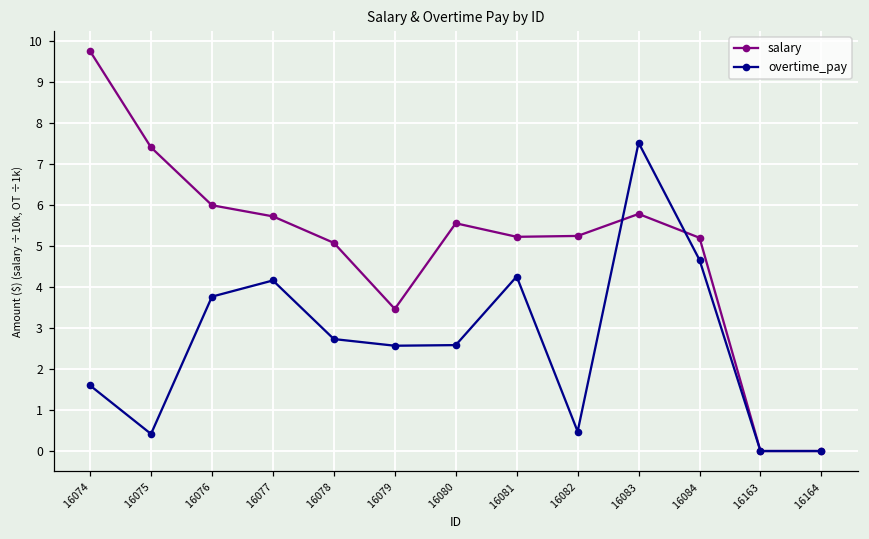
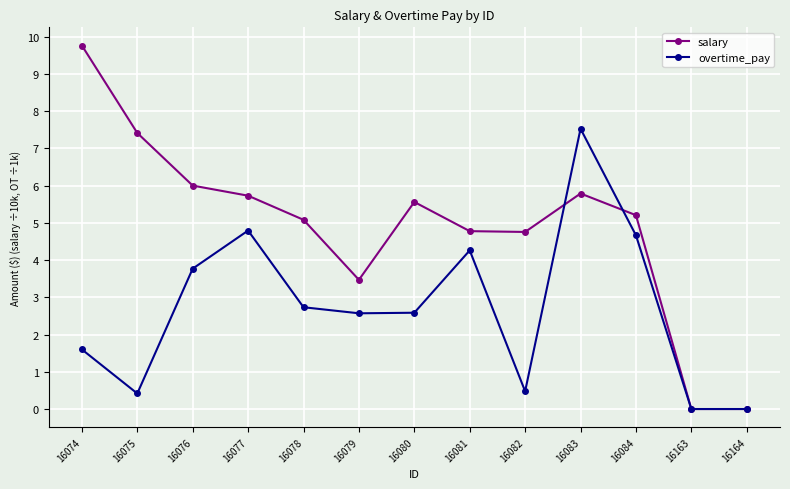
  {
    "salary": {
      "16074": 9.8,
      "16075": 7.4,
      "16076": 6.0,
      "16077": 5.7,
      "16078": 5.1,
      "16079": 3.5,
      "16080": 5.6,
-     "16081": 5.2,
-     "16082": 5.2,
+     "16081": 4.8,
+     "16082": 4.8,
      "16083": 5.8,
      "16084": 5.2
    },
    "overtime_pay": {
      "16074": 1.6,
      "16075": 0.4,
      "16076": 3.8,
-     "16077": 4.2,
+     "16077": 4.8,
      "16078": 2.7,
      "16079": 2.6,
      "16080": 2.6,
      "16081": 4.3,
      "16082": 0.5,
      "16083": 7.5,
      "16084": 4.7
    }
  }
